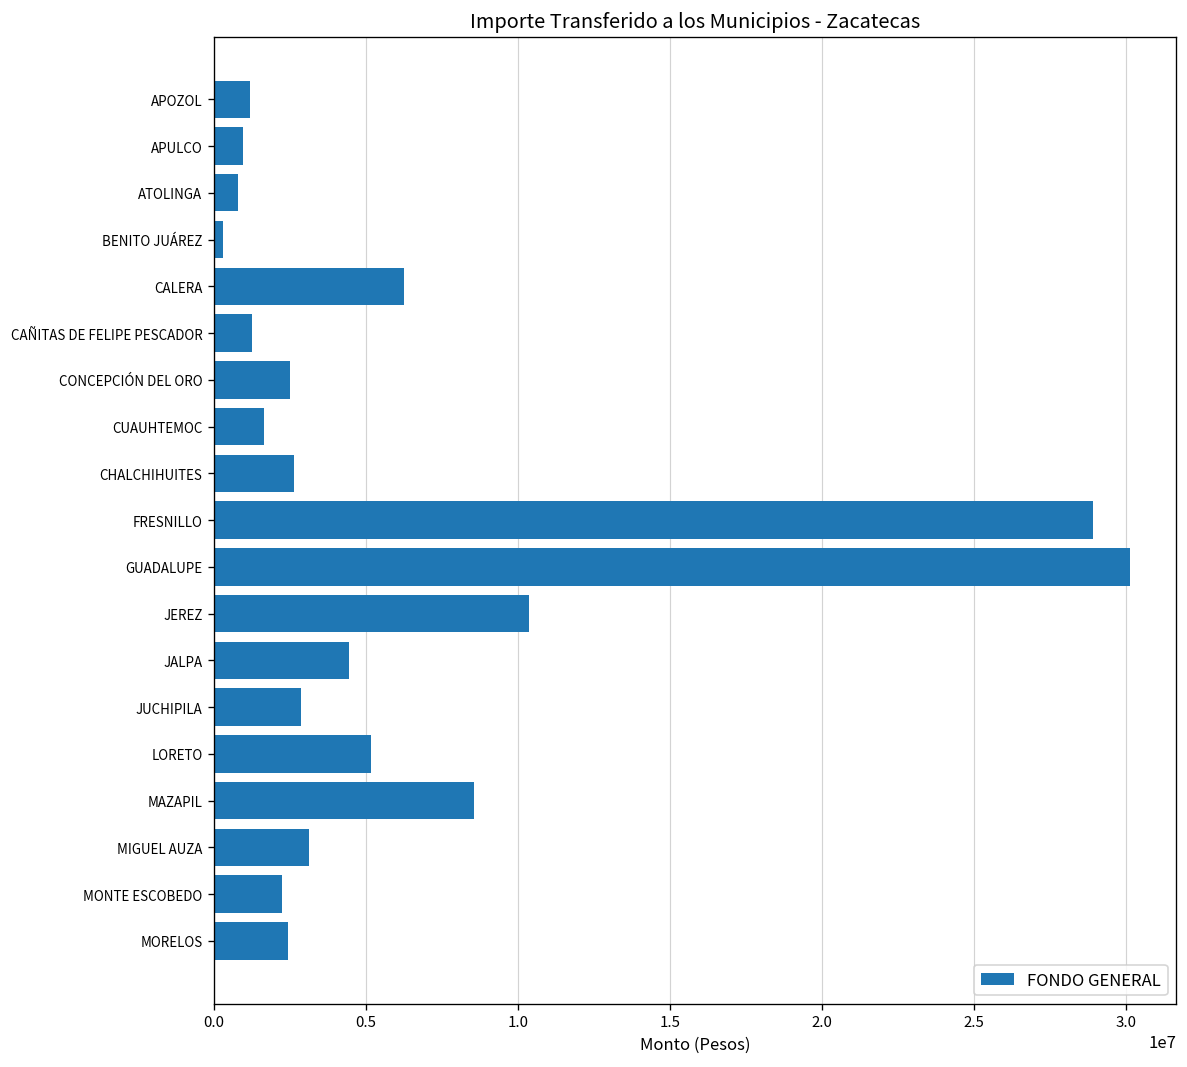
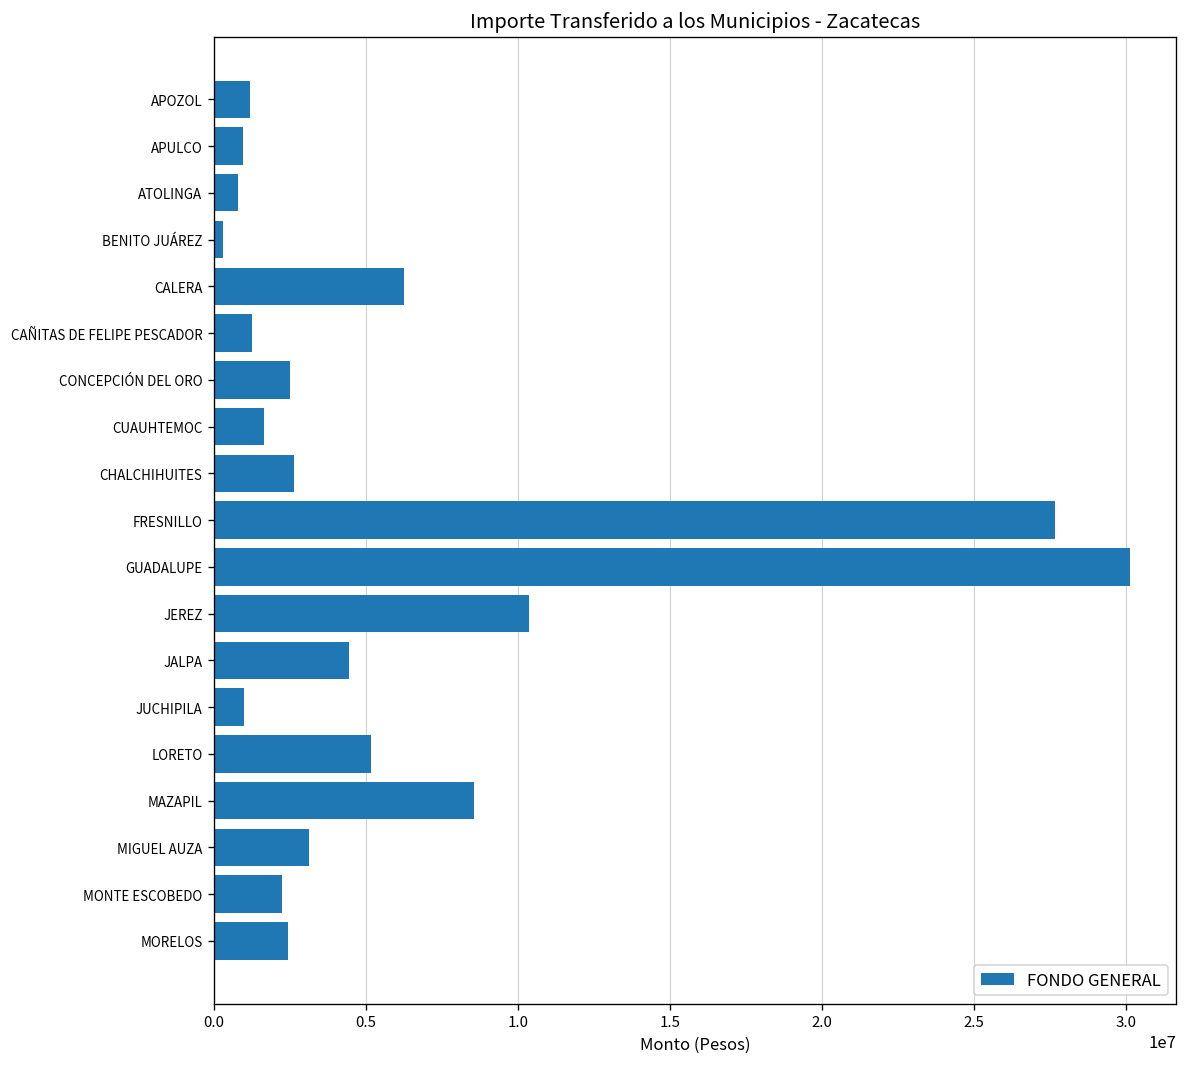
  {
    "APOZOL": 1200000,
    "APULCO": 1000000,
    "ATOLINGA": 800000,
    "BENITO JUÁREZ": 300000,
    "CALERA": 6300000,
    "CAÑITAS DE FELIPE PESCADOR": 1300000,
    "CONCEPCIÓN DEL ORO": 2500000,
    "CUAUHTEMOC": 1600000,
    "CHALCHIHUITES": 2600000,
-   "FRESNILLO": 28900000,
+   "FRESNILLO": 27700000,
    "GUADALUPE": 30100000,
    "JEREZ": 10300000,
    "JALPA": 4400000,
-   "JUCHIPILA": 2800000,
+   "JUCHIPILA": 1000000,
    "LORETO": 5200000,
    "MAZAPIL": 8500000,
    "MIGUEL AUZA": 3100000,
    "MONTE ESCOBEDO": 2200000,
    "MORELOS": 2400000
  }
